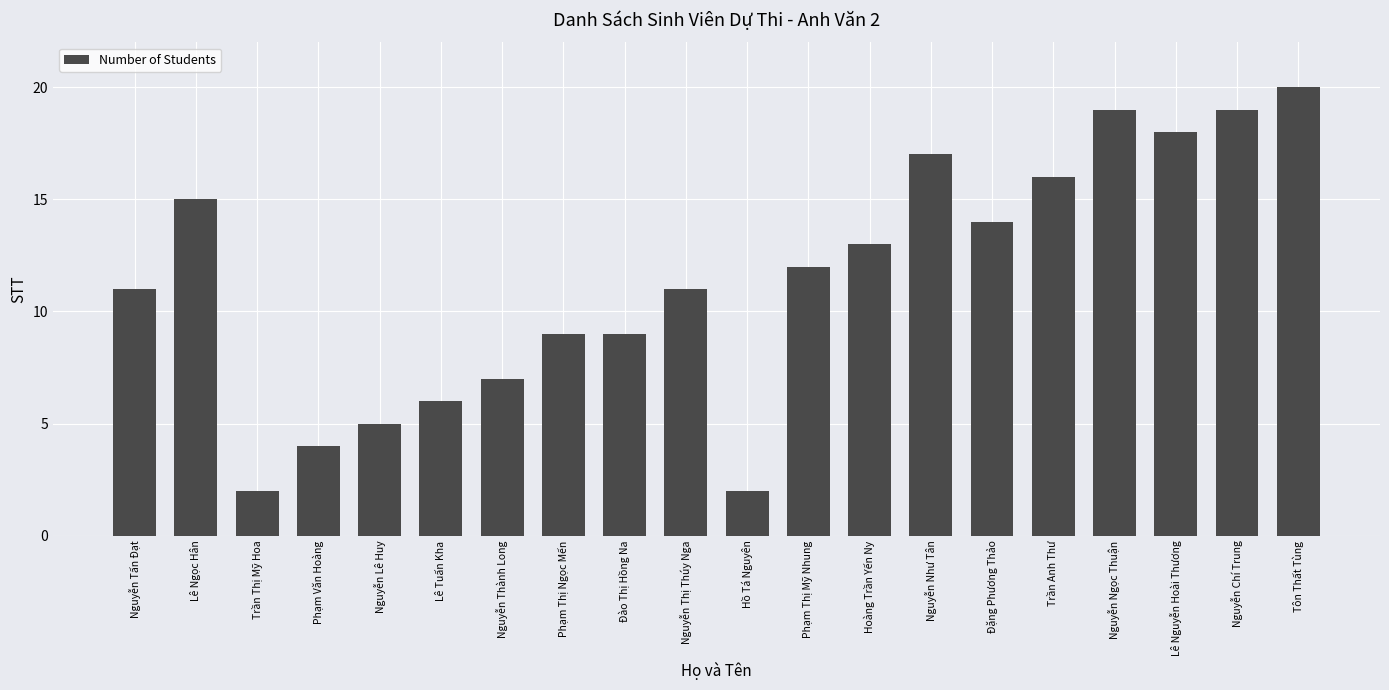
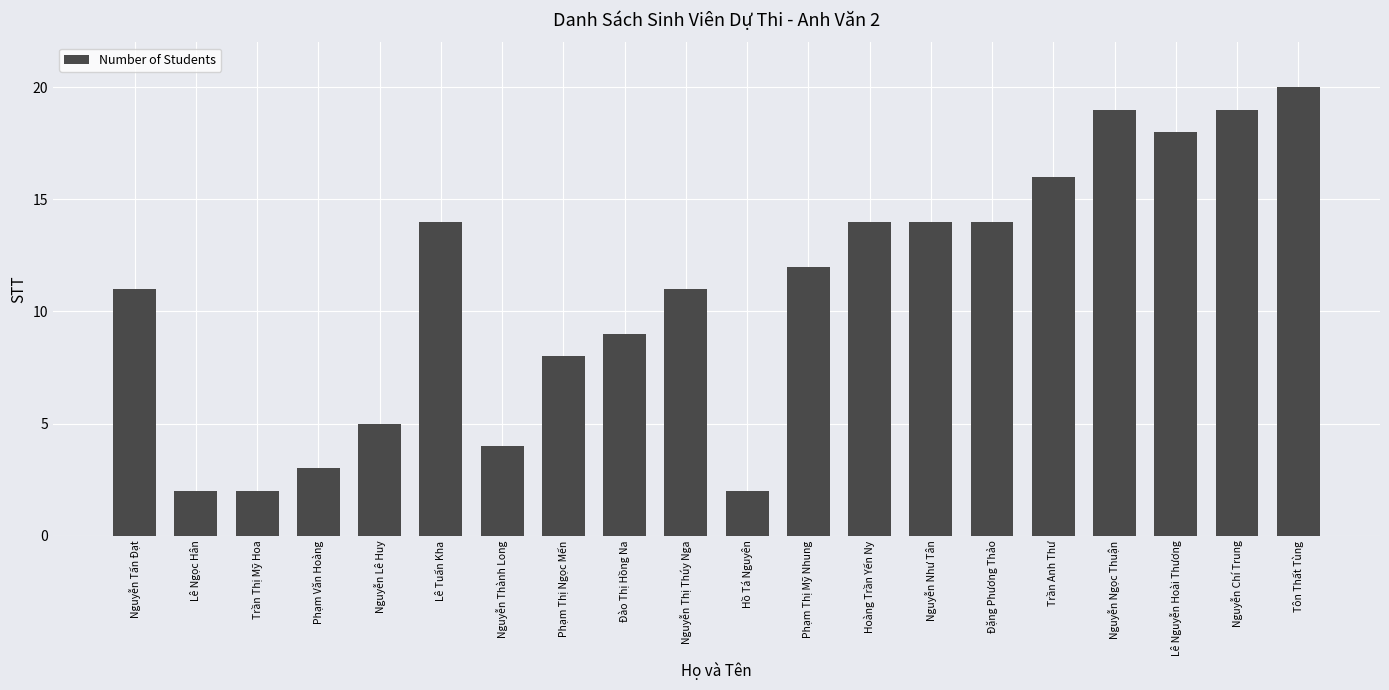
  {
    "Nguyễn Tấn Đạt": 11,
-   "Lê Ngọc Hân": 15,
+   "Lê Ngọc Hân": 2,
    "Trần Thị Mỹ Hoa": 2,
-   "Phạm Văn Hoàng": 4,
+   "Phạm Văn Hoàng": 3,
    "Nguyễn Lê Huy": 5,
-   "Lê Tuấn Kha": 6,
-   "Nguyễn Thành Long": 7,
-   "Phạm Thị Ngọc Mến": 9,
+   "Lê Tuấn Kha": 14,
+   "Nguyễn Thành Long": 4,
+   "Phạm Thị Ngọc Mến": 8,
    "Đào Thị Hồng Na": 9,
    "Nguyễn Thị Thúy Nga": 11,
    "Hồ Tá Nguyên": 2,
    "Phạm Thị Mỹ Nhung": 12,
-   "Hoàng Trần Yến Ny": 13,
-   "Nguyễn Như Tân": 17,
+   "Hoàng Trần Yến Ny": 14,
+   "Nguyễn Như Tân": 14,
    "Đặng Phương Thảo": 14,
    "Trần Anh Thư": 16,
    "Nguyễn Ngọc Thuận": 19,
    "Lê Nguyễn Hoài Thương": 18,
    "Nguyễn Chí Trung": 19,
    "Tôn Thất Tùng": 20
  }
